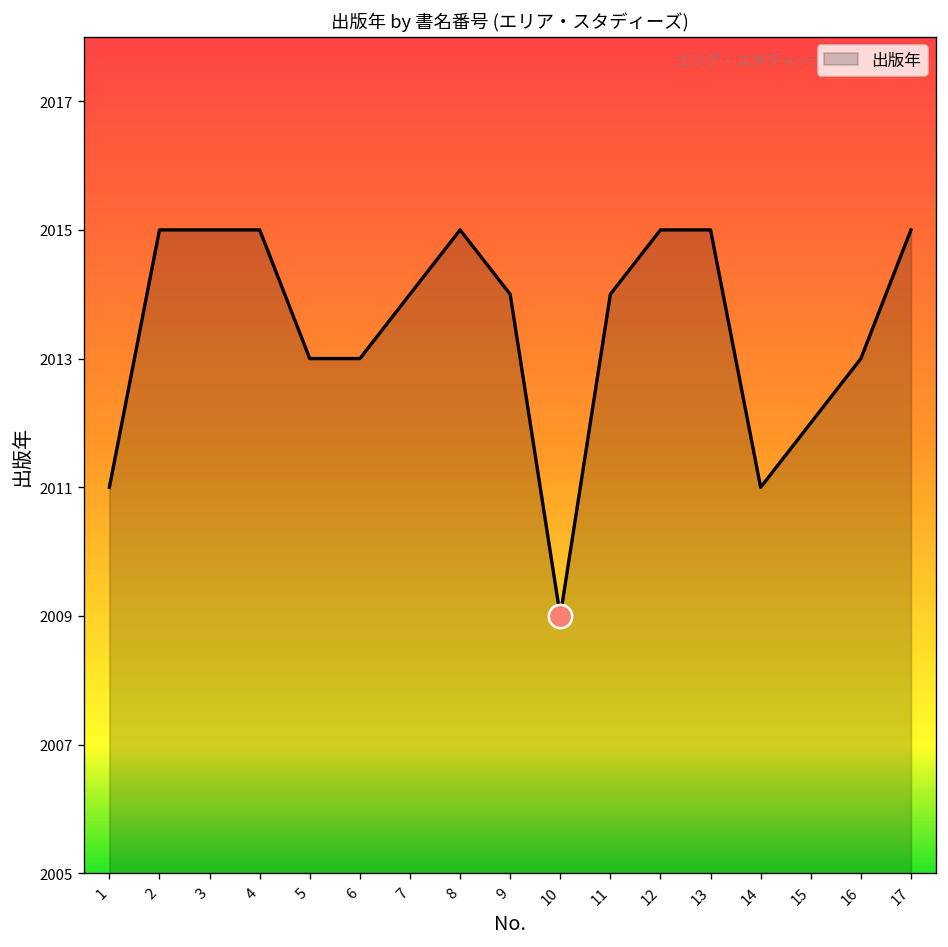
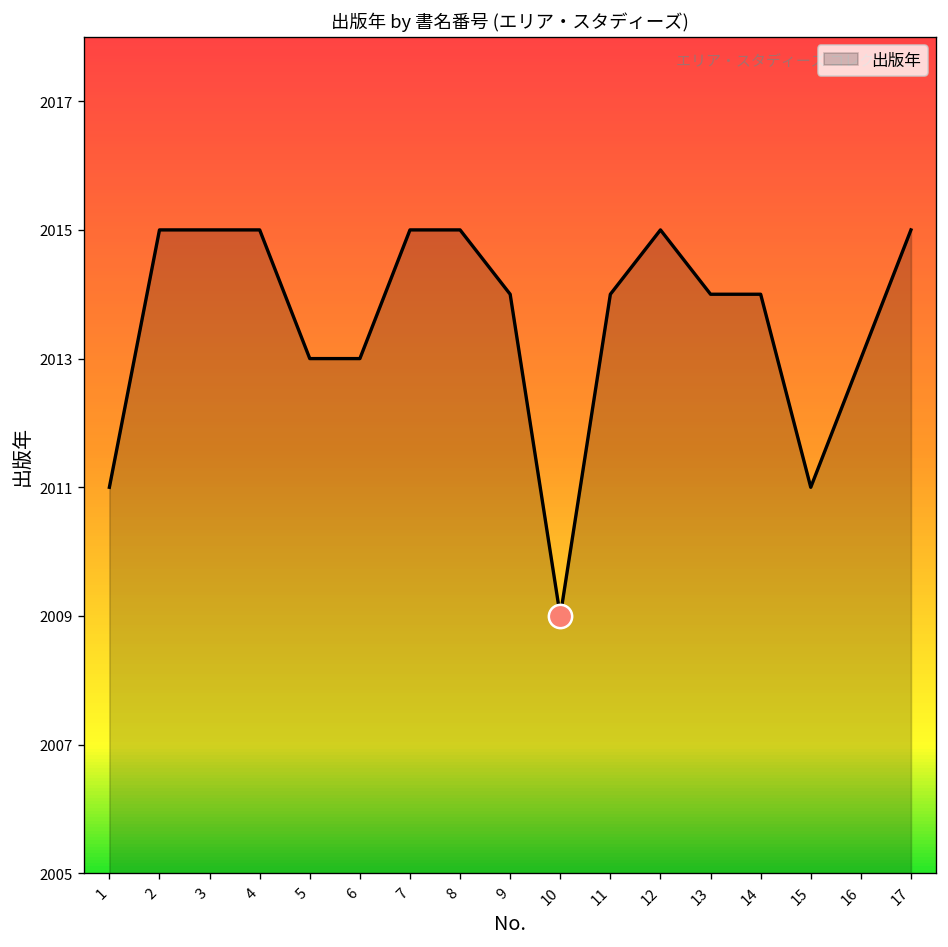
  {
    "出版年": {
      "1": 2011,
      "2": 2015,
      "3": 2015,
      "4": 2015,
      "5": 2013,
      "6": 2013,
-     "7": 2014,
+     "7": 2015,
      "8": 2015,
      "9": 2014,
      "11": 2014,
      "12": 2015,
-     "13": 2015,
-     "14": 2011,
-     "15": 2012,
+     "13": 2014,
+     "14": 2014,
+     "15": 2011,
      "16": 2013,
      "17": 2015
    }
  }
